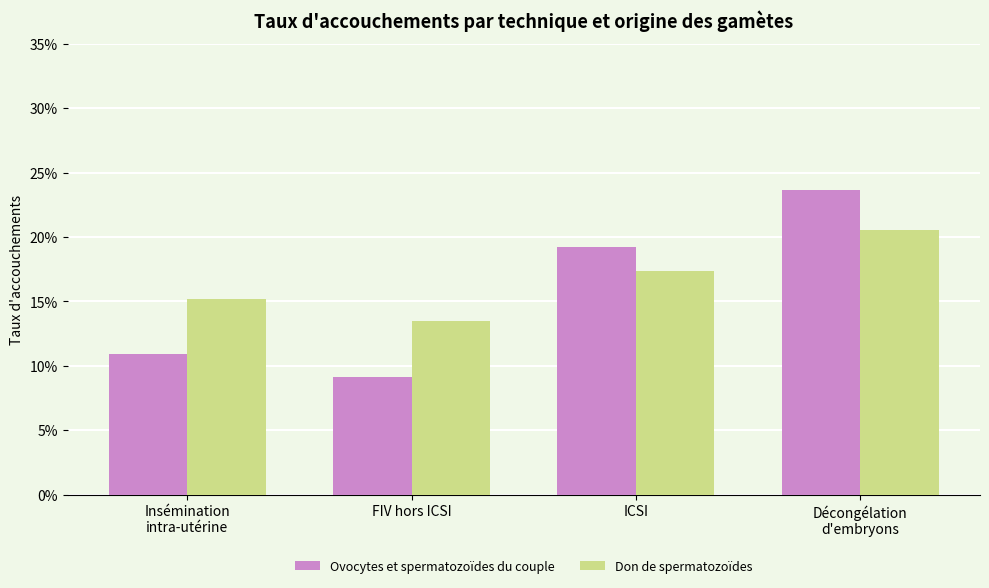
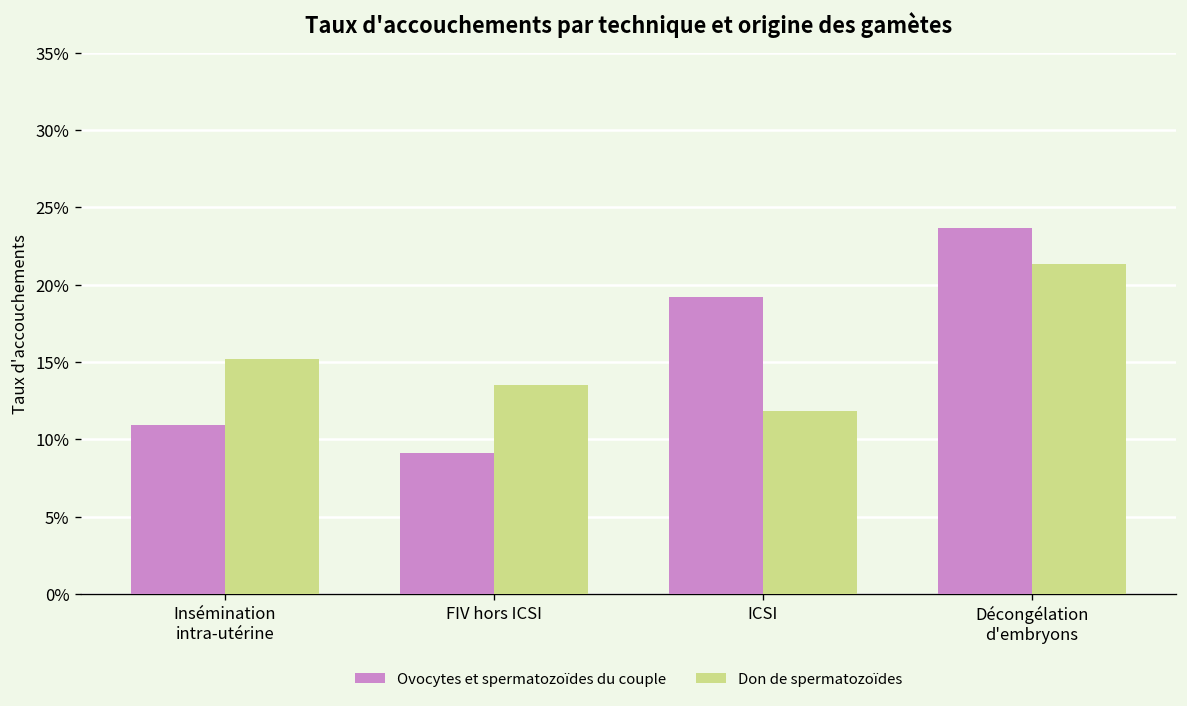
  {
    "Ovocytes et spermatozoïdes du couple": {
      "Insémination intra-utérine": "10.9%",
      "FIV hors ICSI": "9.1%",
      "ICSI": "19.2%",
      "Décongélation d'embryons": "23.7%"
    },
    "Don de spermatozoïdes": {
      "Insémination intra-utérine": "15.2%",
      "FIV hors ICSI": "13.5%",
-     "ICSI": "17.4%",
-     "Décongélation d'embryons": "20.6%"
+     "ICSI": "11.8%",
+     "Décongélation d'embryons": "21.3%"
    }
  }
